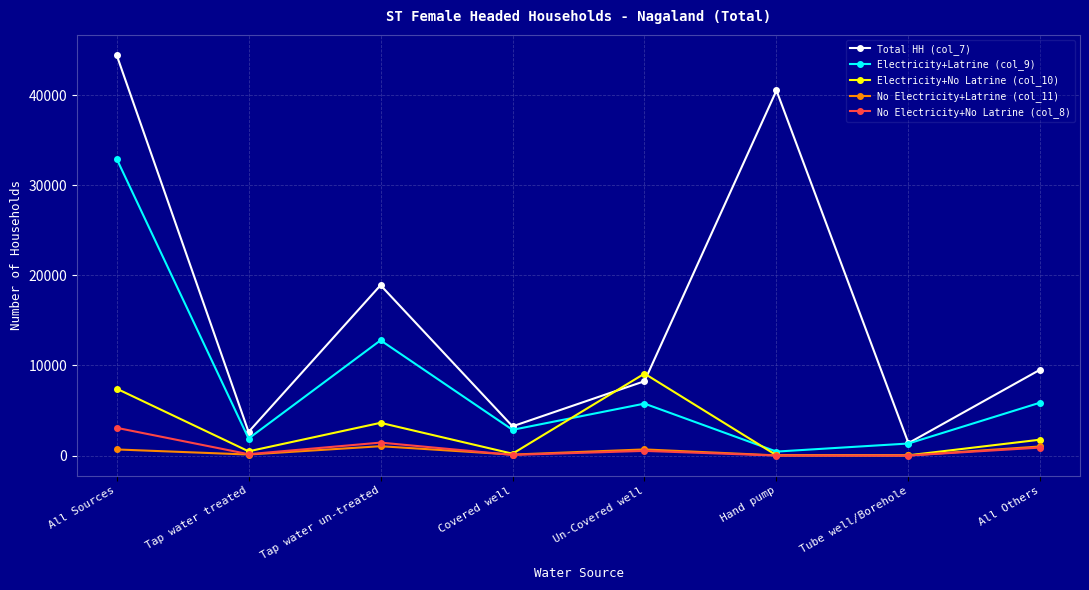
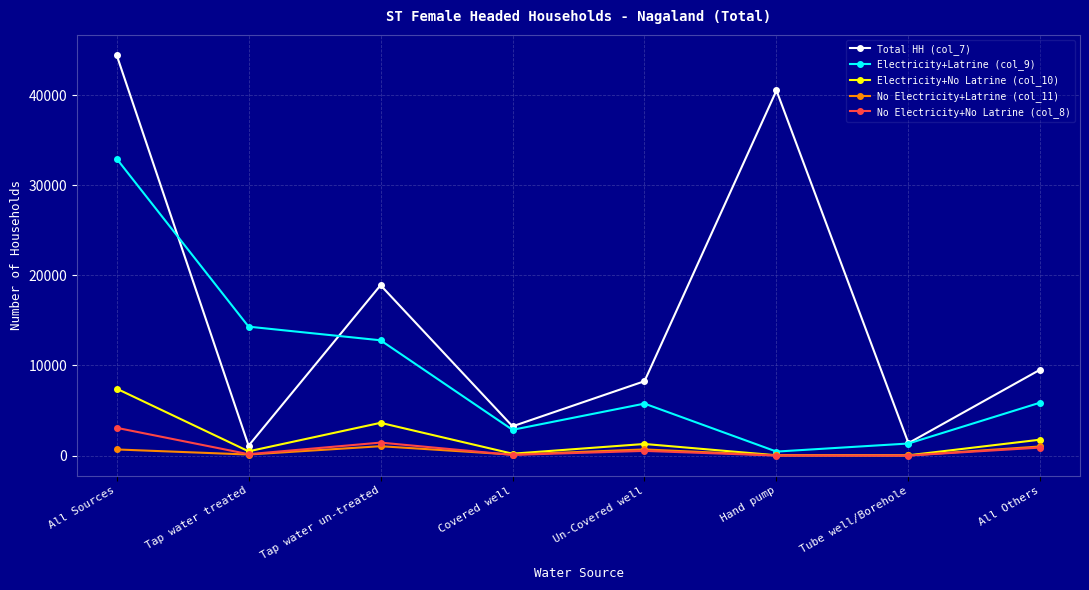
  {
    "Total HH (col_7)": {
      "All Sources": 44000,
-     "Tap water treated": 3000,
+     "Tap water treated": 1000,
      "Tap water un-treated": 19000,
      "Covered well": 3000,
      "Un-Covered well": 8000,
      "Hand pump": 41000,
      "All Others": 10000
    },
    "Electricity+Latrine (col_9)": {
      "All Sources": 33000,
-     "Tap water treated": 2000,
+     "Tap water treated": 14000,
      "Tap water un-treated": 13000,
      "Covered well": 3000,
      "Un-Covered well": 6000,
      "Hand pump": 0,
      "All Others": 6000
    },
    "Electricity+No Latrine (col_10)": {
      "All Sources": 7000,
      "Tap water treated": 0,
      "Tap water un-treated": 4000,
-     "Un-Covered well": 9000,
+     "Un-Covered well": 1000,
      "All Others": 2000
    },
    "No Electricity+Latrine (col_11)": {
      "All Sources": 1000,
      "Tap water un-treated": 1000
    },
    "No Electricity+No Latrine (col_8)": {
      "All Sources": 3000,
      "Tap water un-treated": 1000
    }
  }
